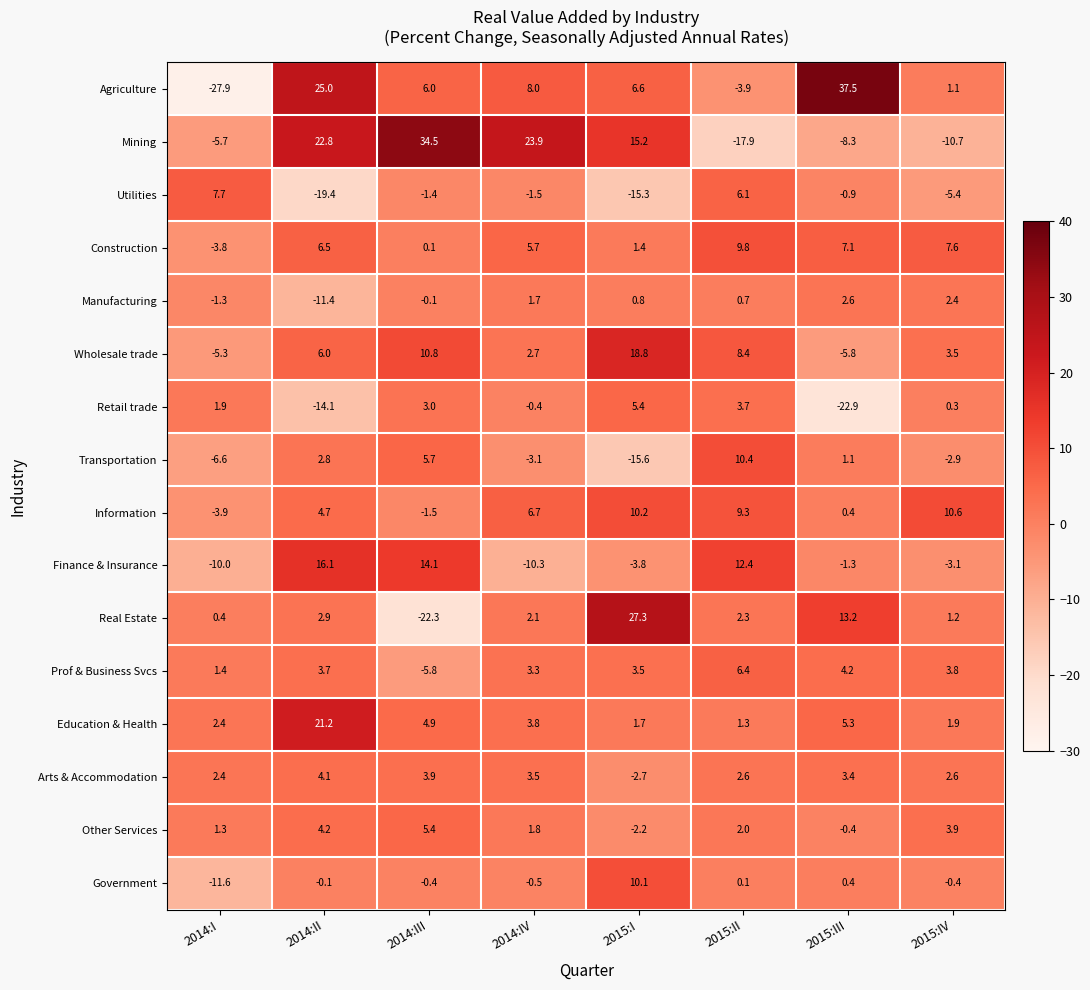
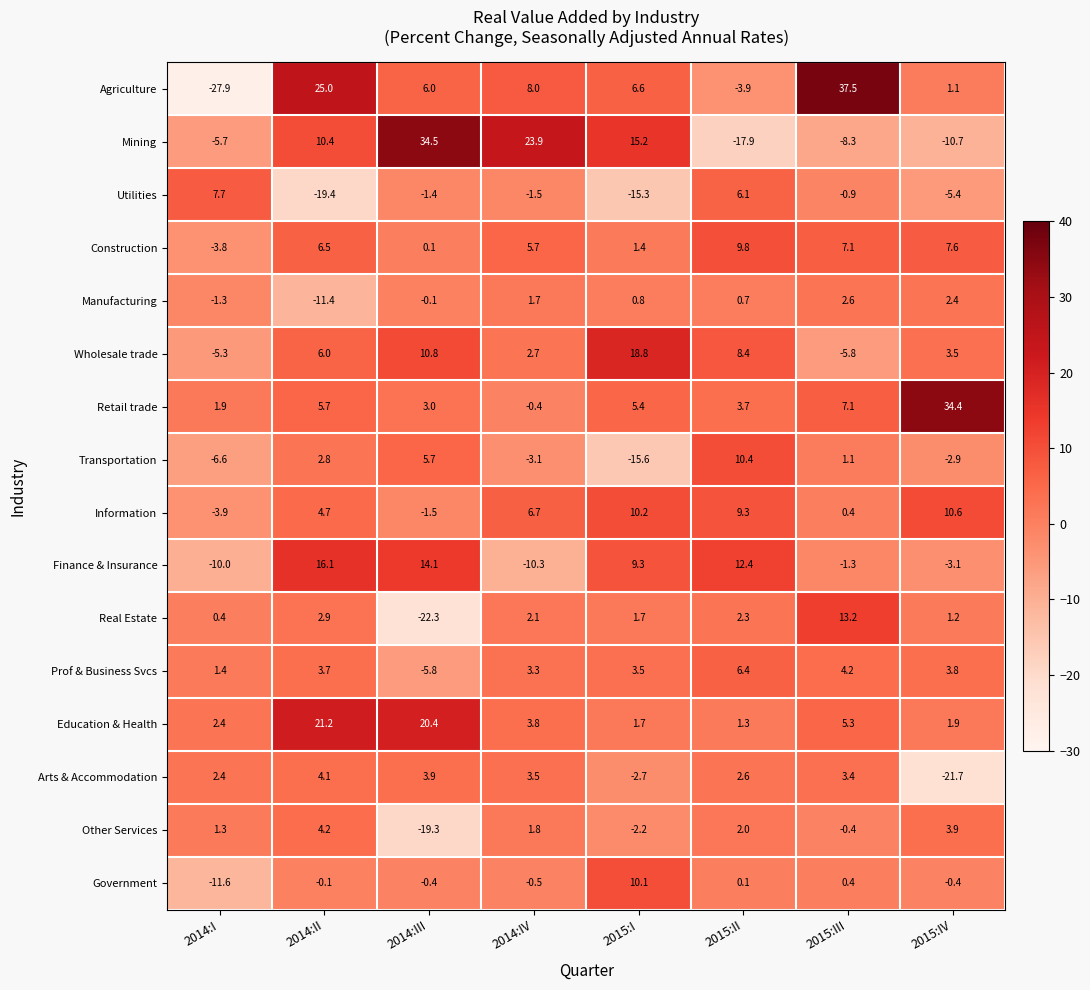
  {
    "Agriculture": {
      "2014:I": -27.9,
      "2014:II": 25.0,
      "2014:III": 6.0,
      "2014:IV": 8.0,
      "2015:I": 6.6,
      "2015:II": -3.9,
      "2015:III": 37.5,
      "2015:IV": 1.1
    },
    "Mining": {
      "2014:I": -5.7,
-     "2014:II": 22.8,
+     "2014:II": 10.4,
      "2014:III": 34.5,
      "2014:IV": 23.9,
      "2015:I": 15.2,
      "2015:II": -17.9,
      "2015:III": -8.3,
      "2015:IV": -10.7
    },
    "Utilities": {
      "2014:I": 7.7,
      "2014:II": -19.4,
      "2014:III": -1.4,
      "2014:IV": -1.5,
      "2015:I": -15.3,
      "2015:II": 6.1,
      "2015:III": -0.9,
      "2015:IV": -5.4
    },
    "Construction": {
      "2014:I": -3.8,
      "2014:II": 6.5,
      "2014:III": 0.1,
      "2014:IV": 5.7,
      "2015:I": 1.4,
      "2015:II": 9.8,
      "2015:III": 7.1,
      "2015:IV": 7.6
    },
    "Manufacturing": {
      "2014:I": -1.3,
      "2014:II": -11.4,
      "2014:III": -0.1,
      "2014:IV": 1.7,
      "2015:I": 0.8,
      "2015:II": 0.7,
      "2015:III": 2.6,
      "2015:IV": 2.4
    },
    "Wholesale trade": {
      "2014:I": -5.3,
      "2014:II": 6.0,
      "2014:III": 10.8,
      "2014:IV": 2.7,
      "2015:I": 18.8,
      "2015:II": 8.4,
      "2015:III": -5.8,
      "2015:IV": 3.5
    },
    "Retail trade": {
      "2014:I": 1.9,
-     "2014:II": -14.1,
+     "2014:II": 5.7,
      "2014:III": 3.0,
      "2014:IV": -0.4,
      "2015:I": 5.4,
      "2015:II": 3.7,
-     "2015:III": -22.9,
-     "2015:IV": 0.3
+     "2015:III": 7.1,
+     "2015:IV": 34.4
    },
    "Transportation": {
      "2014:I": -6.6,
      "2014:II": 2.8,
      "2014:III": 5.7,
      "2014:IV": -3.1,
      "2015:I": -15.6,
      "2015:II": 10.4,
      "2015:III": 1.1,
      "2015:IV": -2.9
    },
    "Information": {
      "2014:I": -3.9,
      "2014:II": 4.7,
      "2014:III": -1.5,
      "2014:IV": 6.7,
      "2015:I": 10.2,
      "2015:II": 9.3,
      "2015:III": 0.4,
      "2015:IV": 10.6
    },
    "Finance & Insurance": {
      "2014:I": -10.0,
      "2014:II": 16.1,
      "2014:III": 14.1,
      "2014:IV": -10.3,
-     "2015:I": -3.8,
+     "2015:I": 9.3,
      "2015:II": 12.4,
      "2015:III": -1.3,
      "2015:IV": -3.1
    },
    "Real Estate": {
      "2014:I": 0.4,
      "2014:II": 2.9,
      "2014:III": -22.3,
      "2014:IV": 2.1,
-     "2015:I": 27.3,
+     "2015:I": 1.7,
      "2015:II": 2.3,
      "2015:III": 13.2,
      "2015:IV": 1.2
    },
    "Prof & Business Svcs": {
      "2014:I": 1.4,
      "2014:II": 3.7,
      "2014:III": -5.8,
      "2014:IV": 3.3,
      "2015:I": 3.5,
      "2015:II": 6.4,
      "2015:III": 4.2,
      "2015:IV": 3.8
    },
    "Education & Health": {
      "2014:I": 2.4,
      "2014:II": 21.2,
-     "2014:III": 4.9,
+     "2014:III": 20.4,
      "2014:IV": 3.8,
      "2015:I": 1.7,
      "2015:II": 1.3,
      "2015:III": 5.3,
      "2015:IV": 1.9
    },
    "Arts & Accommodation": {
      "2014:I": 2.4,
      "2014:II": 4.1,
      "2014:III": 3.9,
      "2014:IV": 3.5,
      "2015:I": -2.7,
      "2015:II": 2.6,
      "2015:III": 3.4,
-     "2015:IV": 2.6
+     "2015:IV": -21.7
    },
    "Other Services": {
      "2014:I": 1.3,
      "2014:II": 4.2,
-     "2014:III": 5.4,
+     "2014:III": -19.3,
      "2014:IV": 1.8,
      "2015:I": -2.2,
      "2015:II": 2.0,
      "2015:III": -0.4,
      "2015:IV": 3.9
    },
    "Government": {
      "2014:I": -11.6,
      "2014:II": -0.1,
      "2014:III": -0.4,
      "2014:IV": -0.5,
      "2015:I": 10.1,
      "2015:II": 0.1,
      "2015:III": 0.4,
      "2015:IV": -0.4
    }
  }
